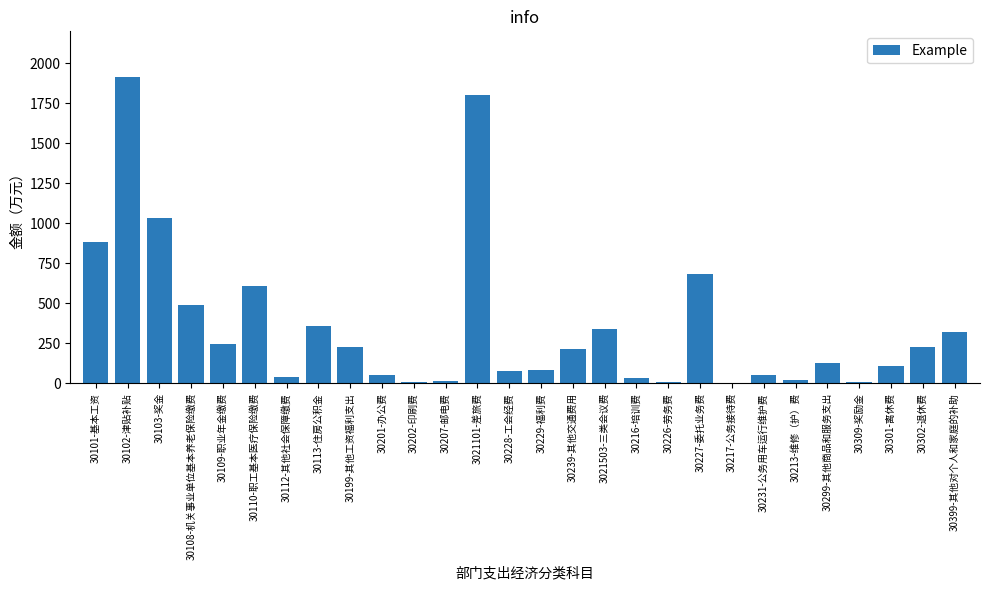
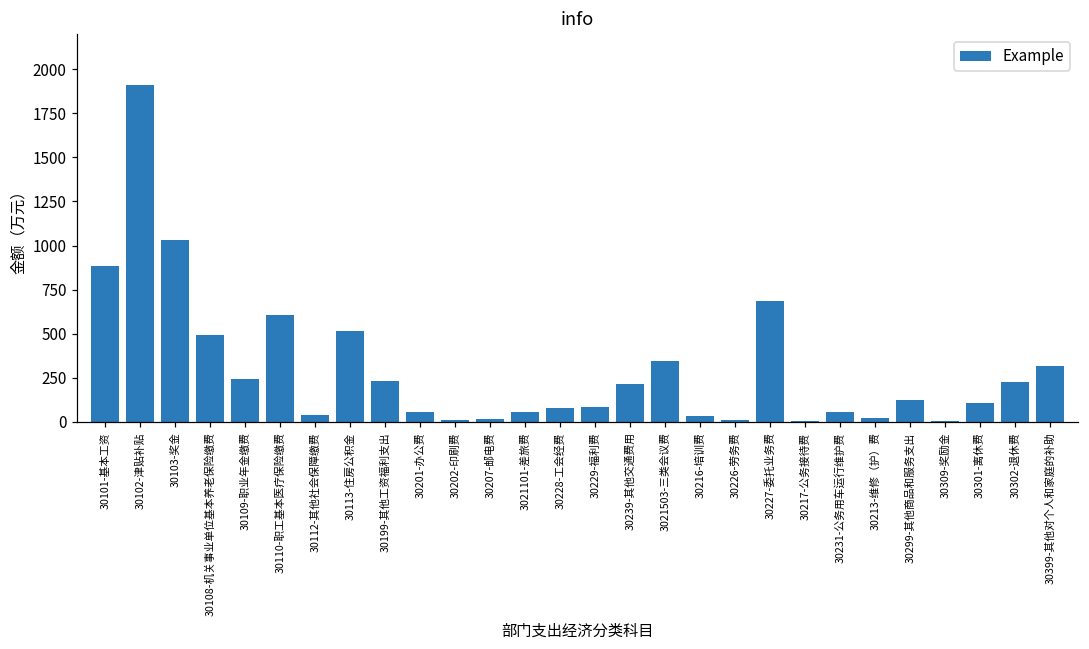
  {
    "30101-基本工资": 880,
    "30102-津贴补贴": 1910,
    "30103-奖金": 1030,
    "30108-机关事业单位基本养老保险缴费": 490,
    "30109-职业年金缴费": 240,
    "30110-职工基本医疗保险缴费": 610,
    "30112-其他社会保障缴费": 40,
-   "30113-住房公积金": 360,
+   "30113-住房公积金": 520,
    "30199-其他工资福利支出": 230,
    "30201-办公费": 50,
-   "3021101-差旅费": 1800,
+   "3021101-差旅费": 50,
    "30228-工会经费": 80,
    "30229-福利费": 80,
    "30239-其他交通费用": 220,
    "3021503-三类会议费": 340,
    "30216-培训费": 30,
    "30227-委托业务费": 680,
    "30231-公务用车运行维护费": 50,
    "30213-维修（护）费": 20,
    "30299-其他商品和服务支出": 120,
    "30301-离休费": 110,
    "30302-退休费": 230,
    "30399-其他对个人和家庭的补助": 320
  }
